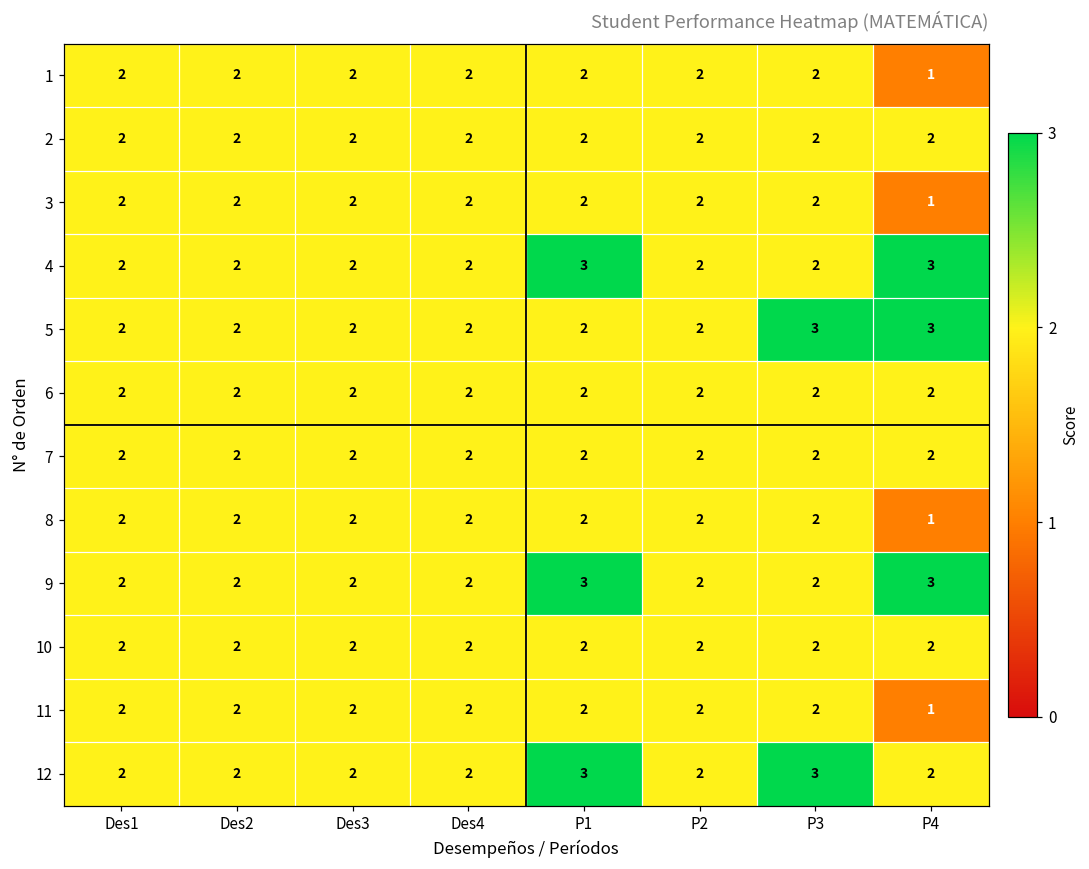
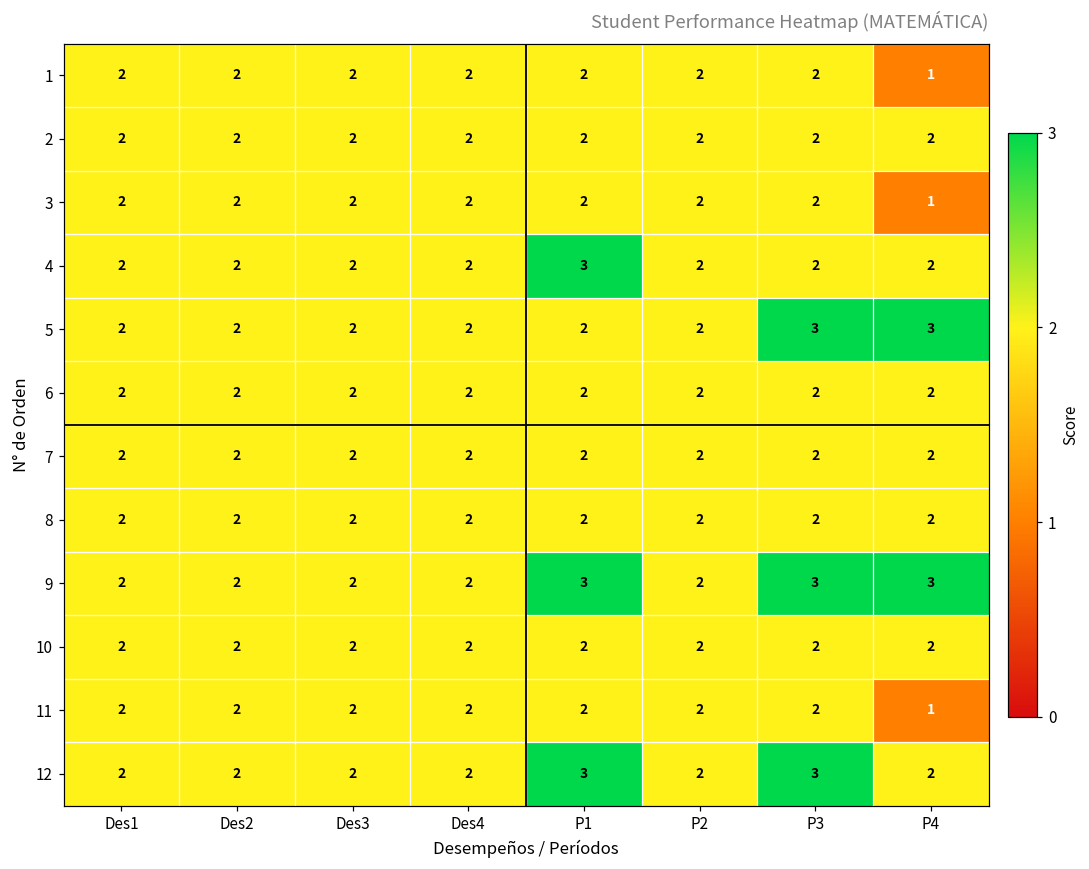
  {
    "1": {
      "Des1": 2,
      "Des2": 2,
      "Des3": 2,
      "Des4": 2,
      "P1": 2,
      "P2": 2,
      "P3": 2,
      "P4": 1
    },
    "2": {
      "Des1": 2,
      "Des2": 2,
      "Des3": 2,
      "Des4": 2,
      "P1": 2,
      "P2": 2,
      "P3": 2,
      "P4": 2
    },
    "3": {
      "Des1": 2,
      "Des2": 2,
      "Des3": 2,
      "Des4": 2,
      "P1": 2,
      "P2": 2,
      "P3": 2,
      "P4": 1
    },
    "4": {
      "Des1": 2,
      "Des2": 2,
      "Des3": 2,
      "Des4": 2,
      "P1": 3,
      "P2": 2,
      "P3": 2,
-     "P4": 3
+     "P4": 2
    },
    "5": {
      "Des1": 2,
      "Des2": 2,
      "Des3": 2,
      "Des4": 2,
      "P1": 2,
      "P2": 2,
      "P3": 3,
      "P4": 3
    },
    "6": {
      "Des1": 2,
      "Des2": 2,
      "Des3": 2,
      "Des4": 2,
      "P1": 2,
      "P2": 2,
      "P3": 2,
      "P4": 2
    },
    "7": {
      "Des1": 2,
      "Des2": 2,
      "Des3": 2,
      "Des4": 2,
      "P1": 2,
      "P2": 2,
      "P3": 2,
      "P4": 2
    },
    "8": {
      "Des1": 2,
      "Des2": 2,
      "Des3": 2,
      "Des4": 2,
      "P1": 2,
      "P2": 2,
      "P3": 2,
-     "P4": 1
+     "P4": 2
    },
    "9": {
      "Des1": 2,
      "Des2": 2,
      "Des3": 2,
      "Des4": 2,
      "P1": 3,
      "P2": 2,
-     "P3": 2,
+     "P3": 3,
      "P4": 3
    },
    "10": {
      "Des1": 2,
      "Des2": 2,
      "Des3": 2,
      "Des4": 2,
      "P1": 2,
      "P2": 2,
      "P3": 2,
      "P4": 2
    },
    "11": {
      "Des1": 2,
      "Des2": 2,
      "Des3": 2,
      "Des4": 2,
      "P1": 2,
      "P2": 2,
      "P3": 2,
      "P4": 1
    },
    "12": {
      "Des1": 2,
      "Des2": 2,
      "Des3": 2,
      "Des4": 2,
      "P1": 3,
      "P2": 2,
      "P3": 3,
      "P4": 2
    }
  }
